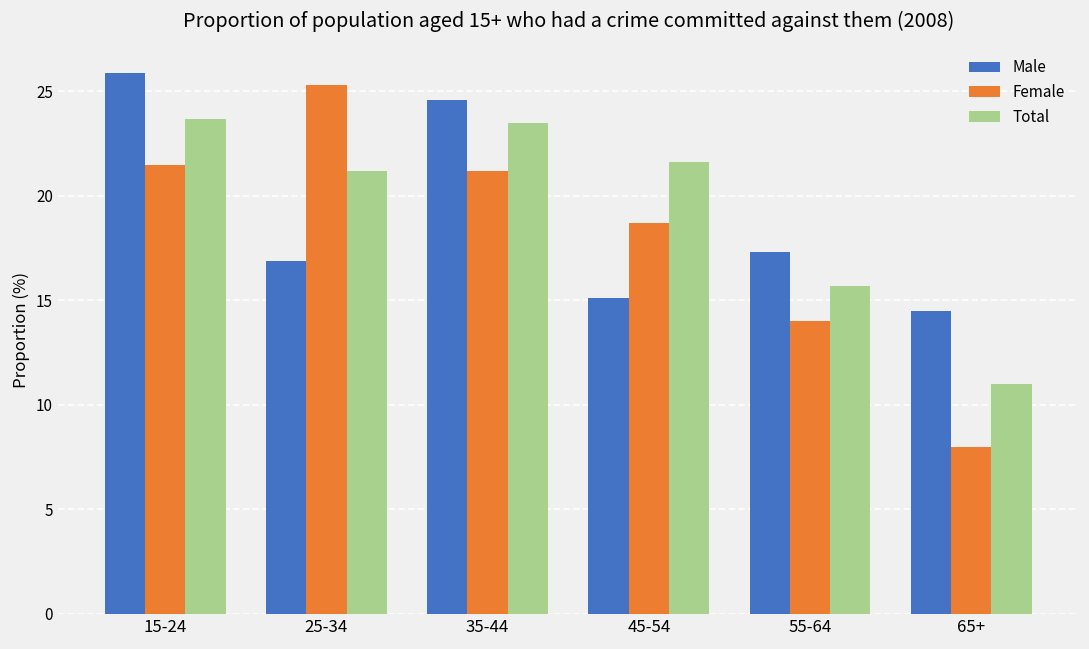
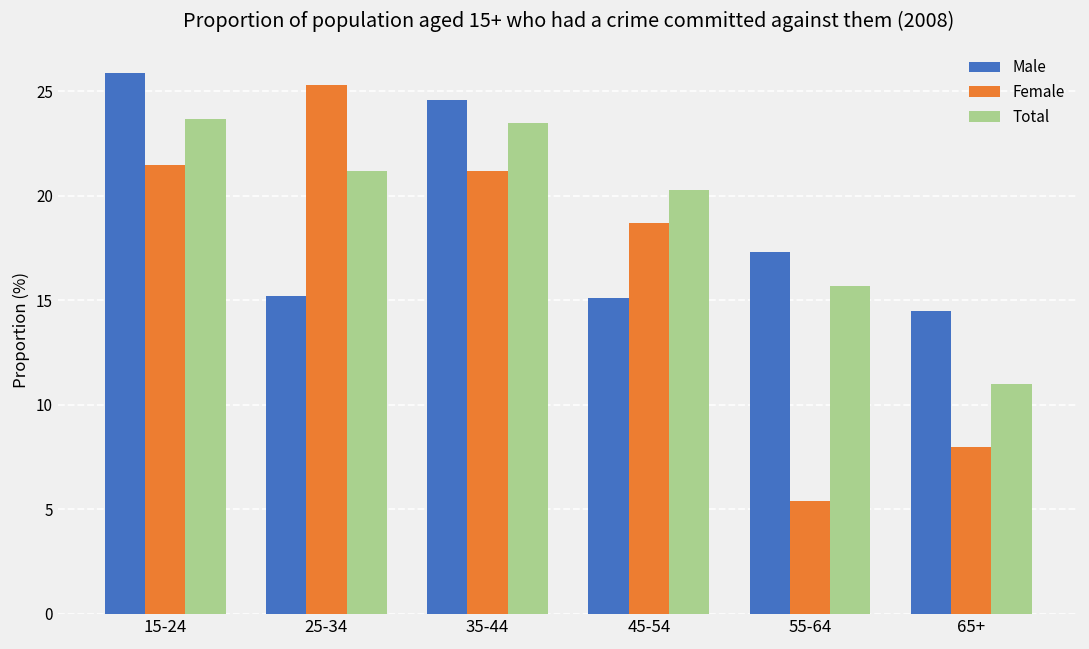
  {
    "Male": {
      "15-24": 25.9,
-     "25-34": 16.9,
+     "25-34": 15.2,
      "35-44": 24.6,
      "45-54": 15.1,
      "55-64": 17.3,
      "65+": 14.5
    },
    "Female": {
      "15-24": 21.5,
      "25-34": 25.3,
      "35-44": 21.2,
      "45-54": 18.7,
-     "55-64": 14.0,
+     "55-64": 5.4,
      "65+": 8.0
    },
    "Total": {
      "15-24": 23.7,
      "25-34": 21.2,
      "35-44": 23.5,
-     "45-54": 21.6,
+     "45-54": 20.3,
      "55-64": 15.7,
      "65+": 11.0
    }
  }
